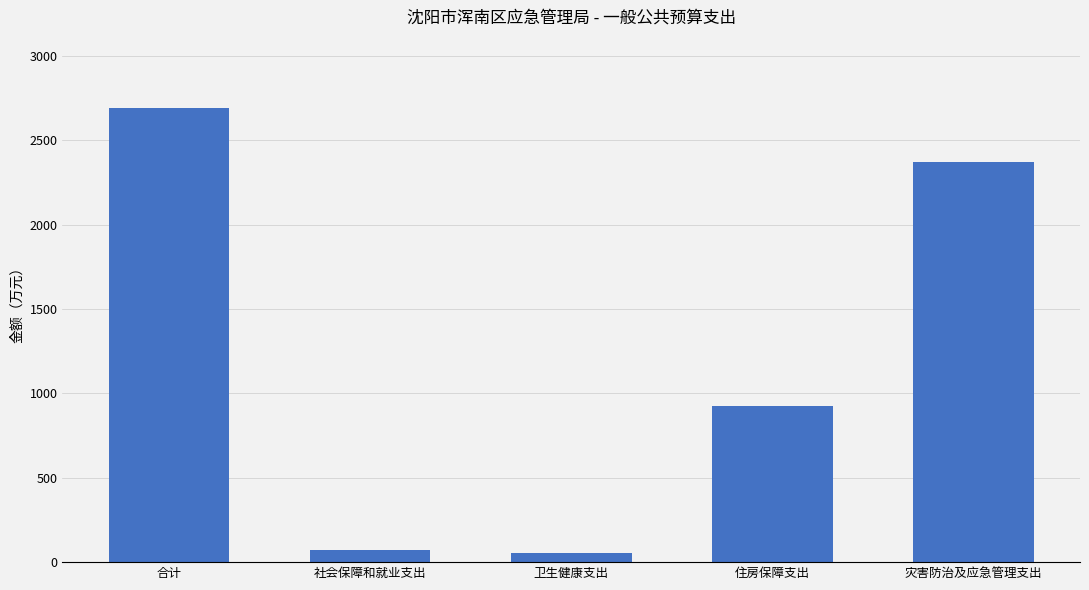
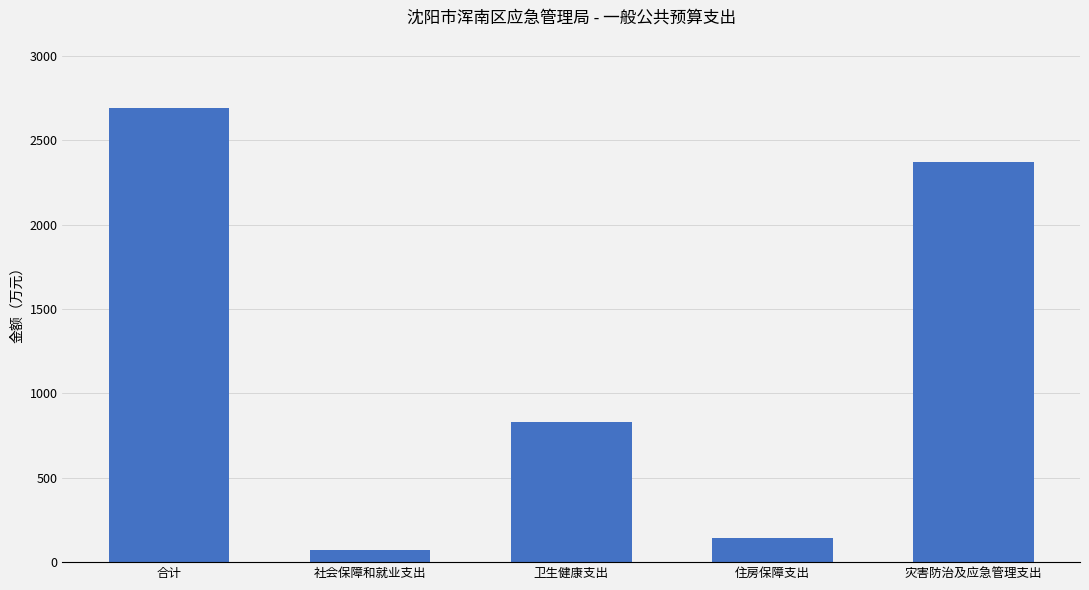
  {
    "合计": 2690,
    "社会保障和就业支出": 70,
-   "卫生健康支出": 50,
-   "住房保障支出": 930,
+   "卫生健康支出": 830,
+   "住房保障支出": 140,
    "灾害防治及应急管理支出": 2370
  }
